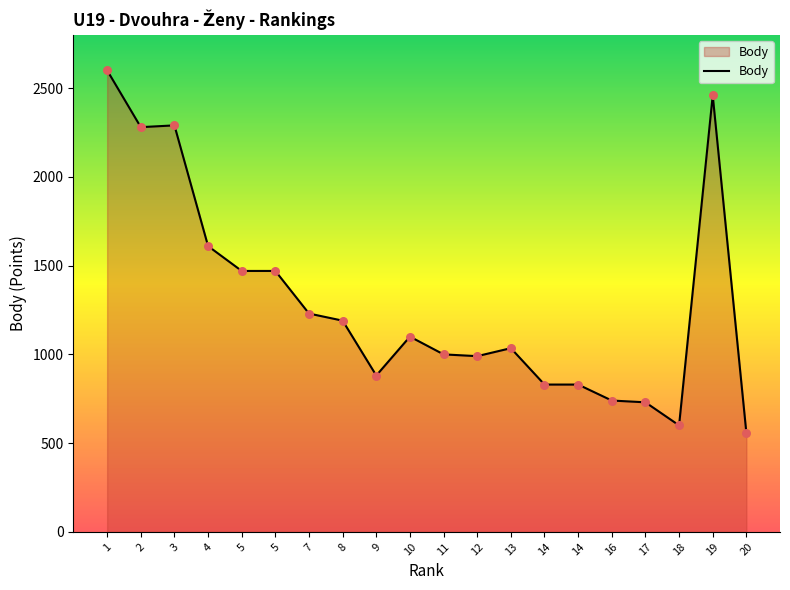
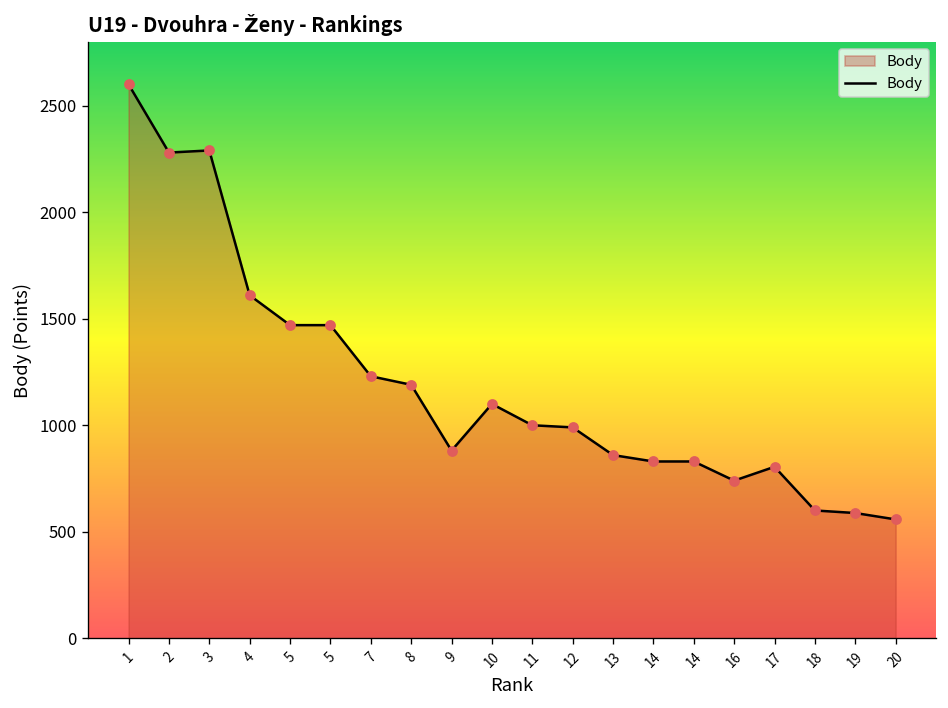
  {
    "1": 2600,
    "2": 2280,
    "3": 2290,
    "4": 1610,
    "7": 1230,
    "8": 1190,
    "9": 880,
    "10": 1100,
    "11": 1000,
    "12": 990,
-   "13": 1040,
+   "13": 860,
    "16": 740,
-   "17": 730,
+   "17": 810,
    "18": 600,
-   "19": 2460,
+   "19": 590,
    "20": 560
  }
